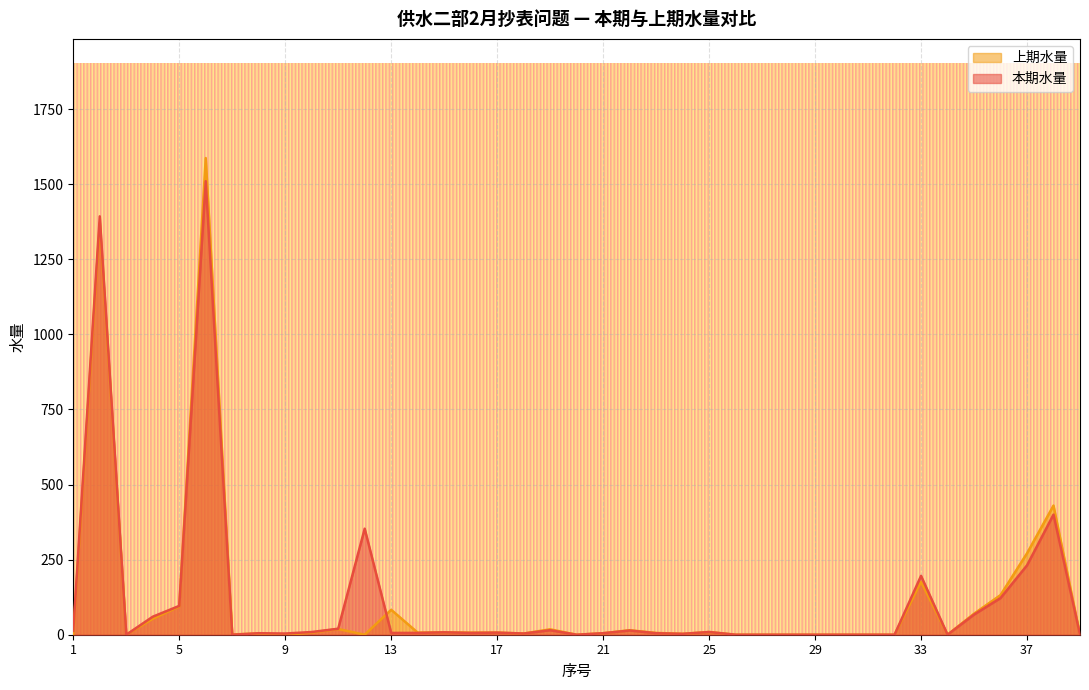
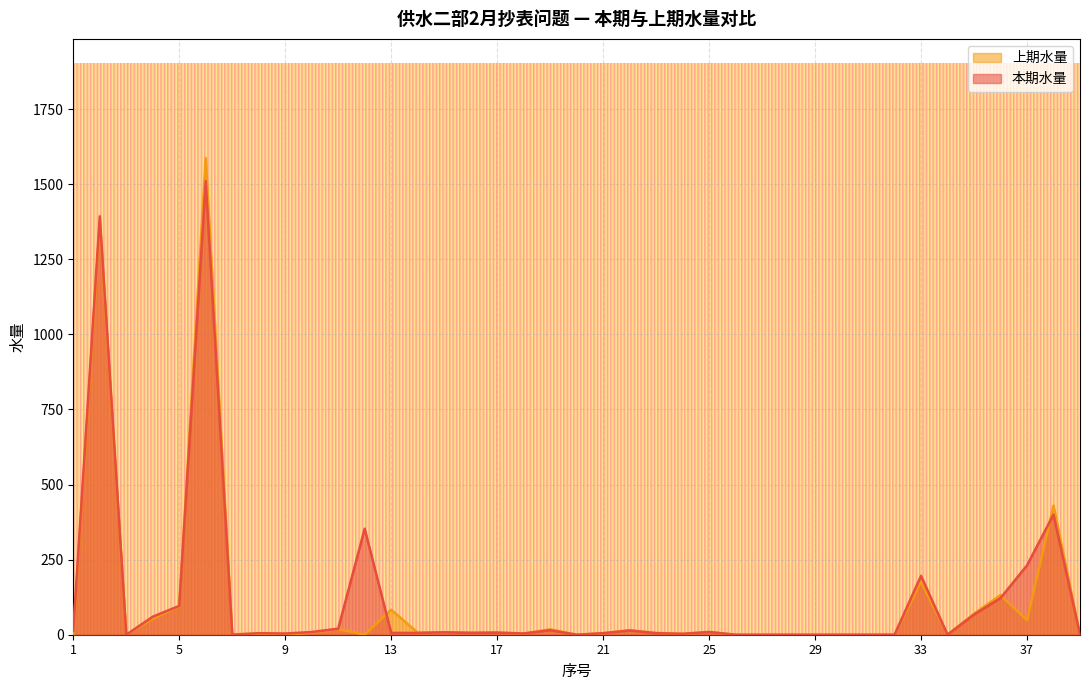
  {
    "上期水量": {
      "1": 0,
      "13": 80,
      "33": 180,
-     "37": 270
+     "37": 50
    },
    "本期水量": {
      "1": 10,
      "13": 10,
      "33": 200,
      "37": 230
    }
  }
